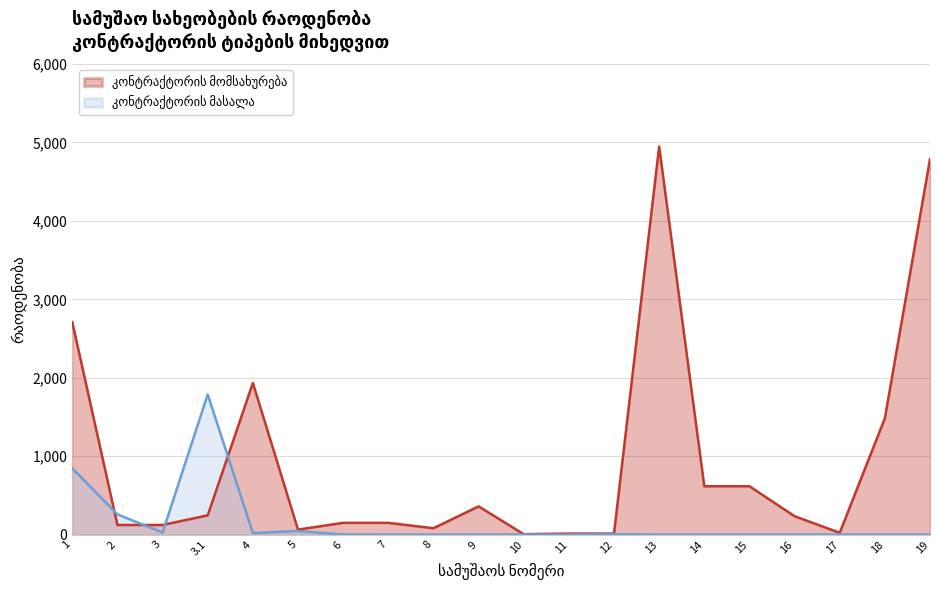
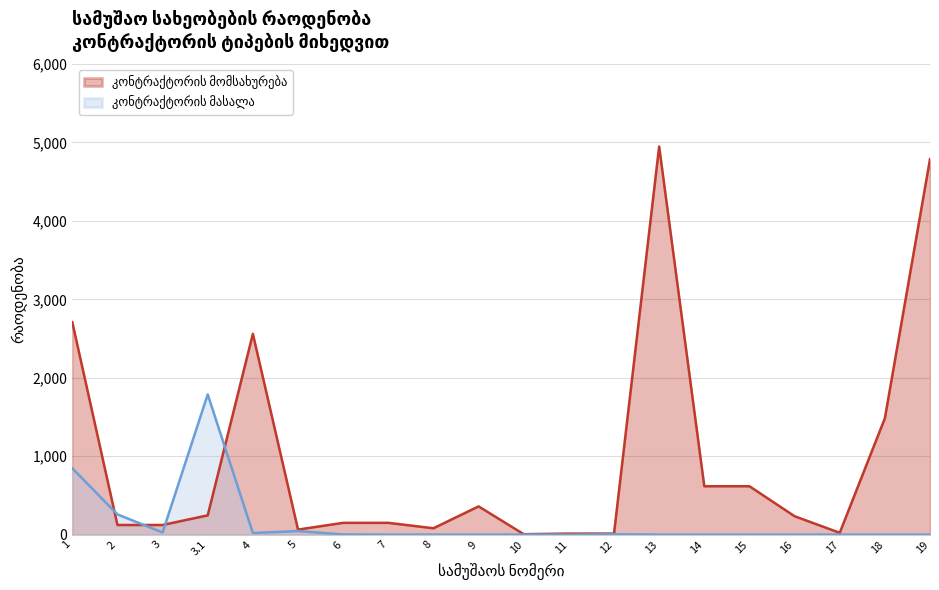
  {
    "კონტრაქტორის მომსახურება": {
      "1": "2,700",
      "2": "100",
      "3": "100",
      "3.1": "200",
-     "4": "1,900",
+     "4": "2,600",
      "6": "200",
      "7": "200",
      "8": "100",
      "9": "400",
      "13": "4,900",
      "14": "600",
      "15": "600",
      "16": "200",
      "18": "1,500",
      "19": "4,800"
    },
    "კონტრაქტორის მასალა": {
      "1": "800",
      "2": "300",
      "3": "0",
      "3.1": "1,800",
      "4": "0",
      "6": "0",
      "7": "0",
      "8": "0",
      "9": "0",
      "13": "0",
      "14": "0",
      "15": "0",
      "16": "0",
      "18": "0",
      "19": "0"
    }
  }
